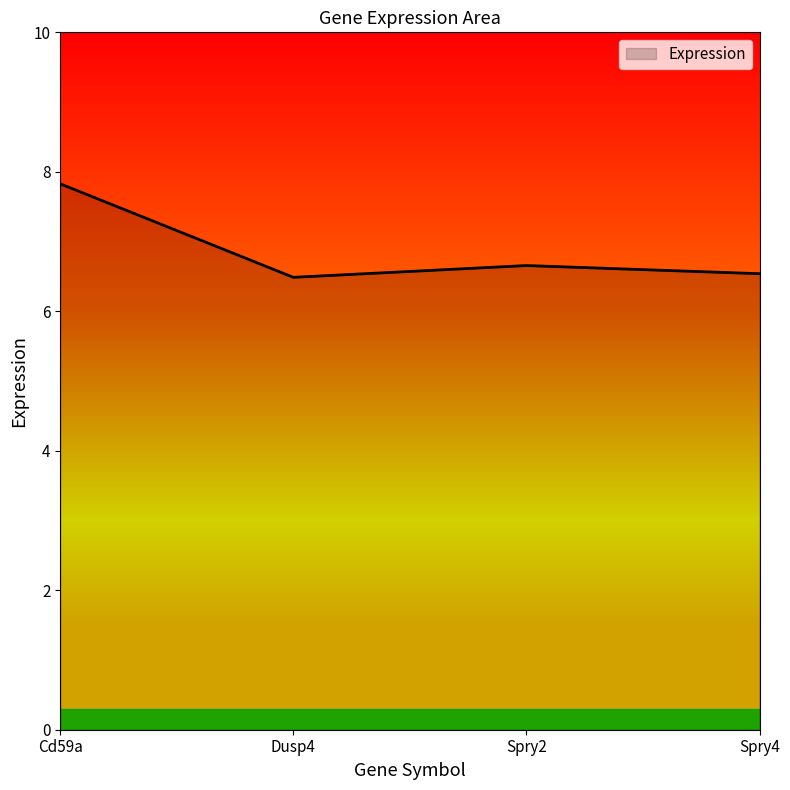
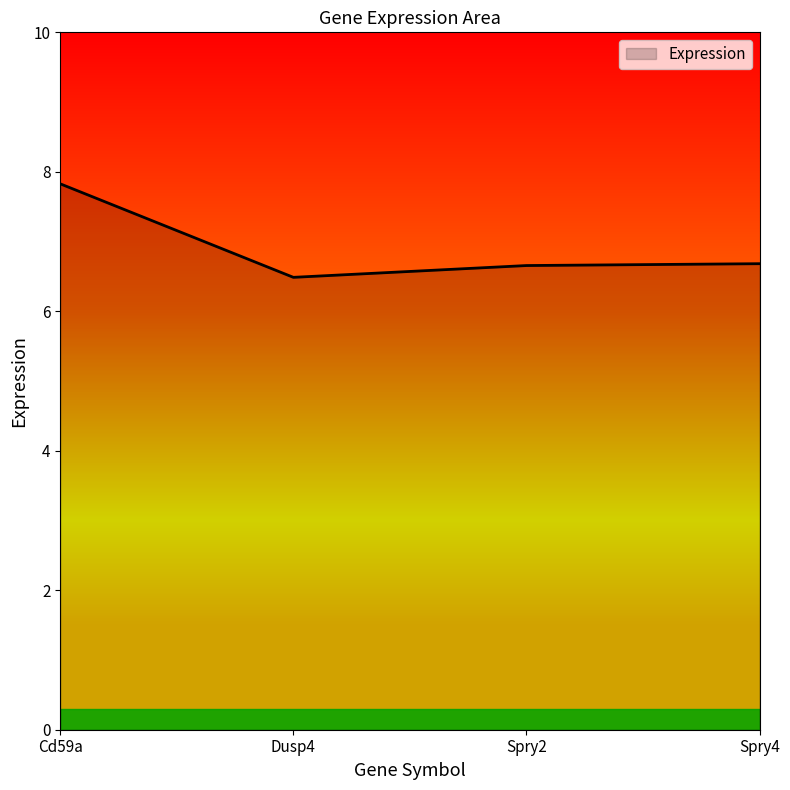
  {
    "Cd59a": 7.8,
    "Dusp4": 6.5,
    "Spry2": 6.7,
-   "Spry4": 6.5
+   "Spry4": 6.7
  }
